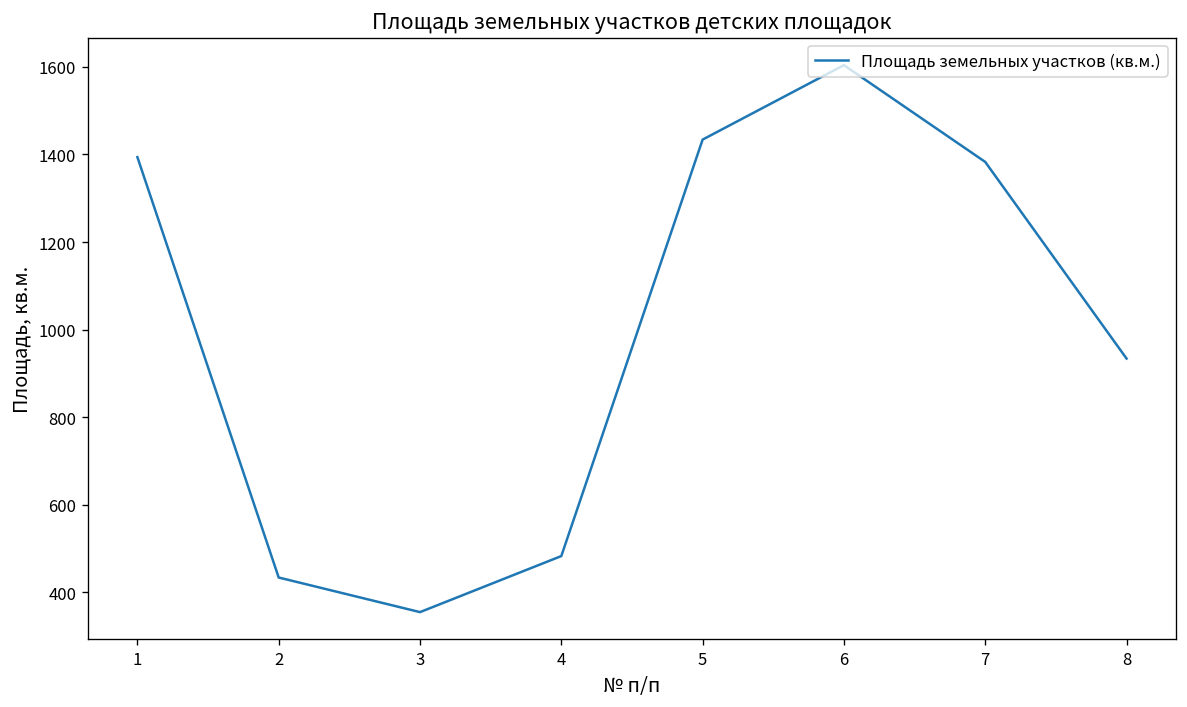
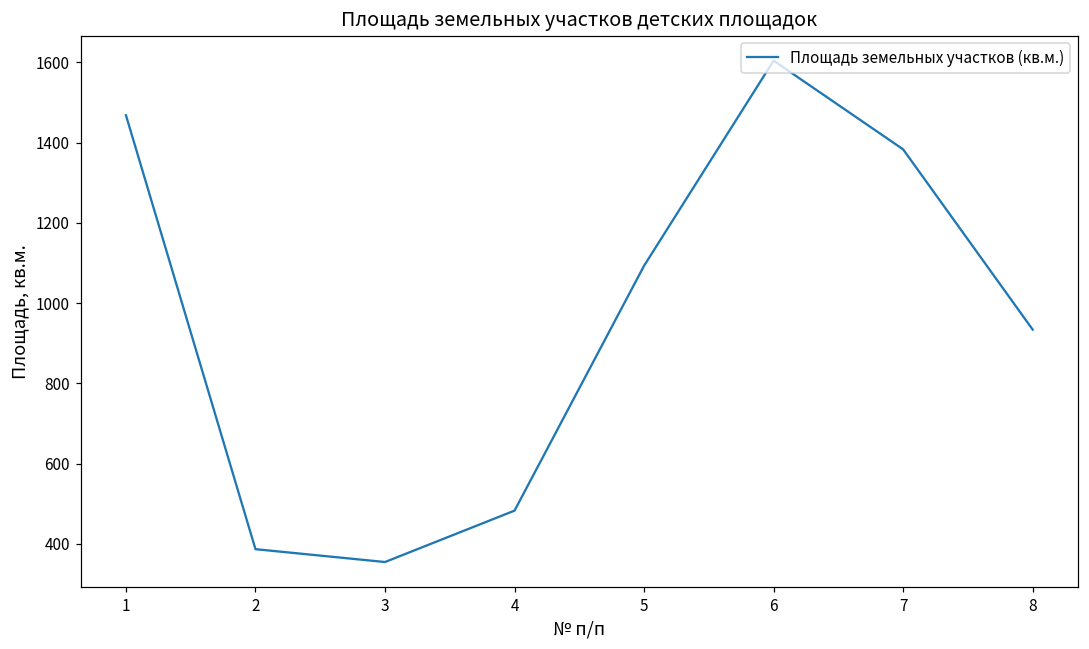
  {
-   "1": 1390,
-   "2": 430,
+   "1": 1470,
+   "2": 390,
    "3": 360,
    "4": 480,
-   "5": 1430,
+   "5": 1090,
    "7": 1380,
    "8": 930
  }
